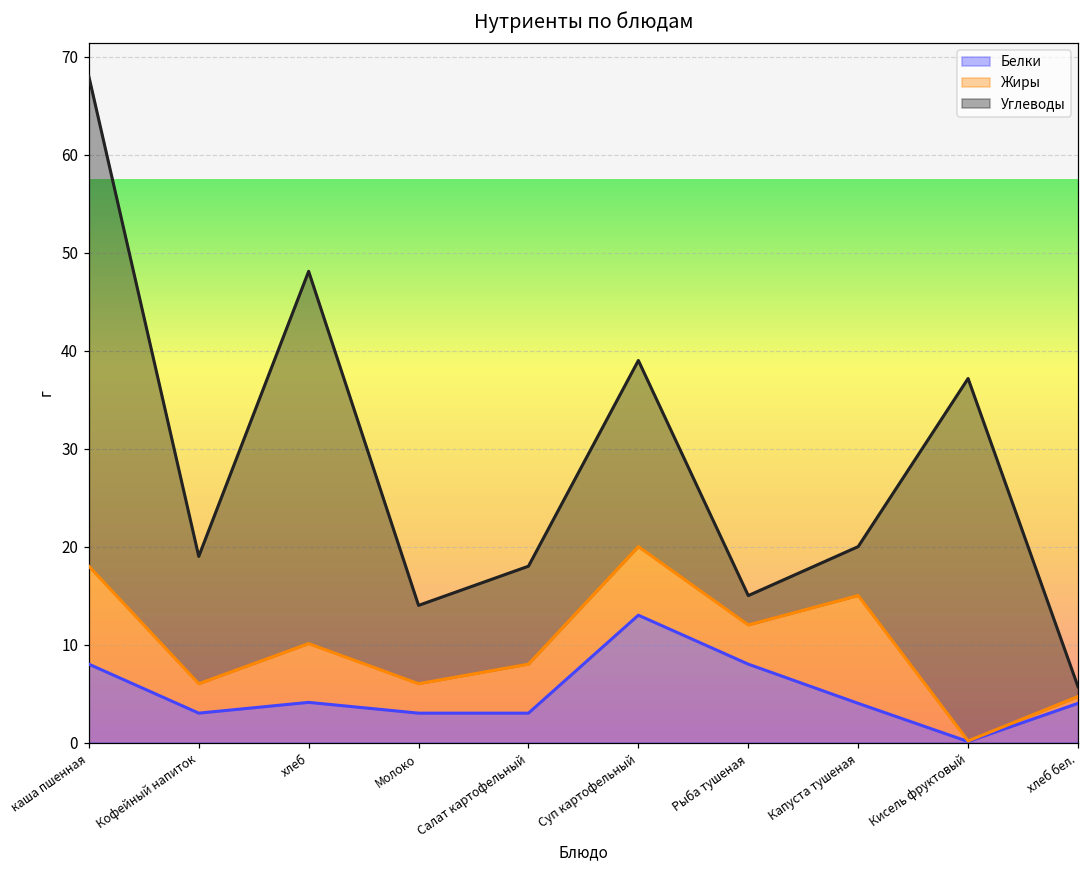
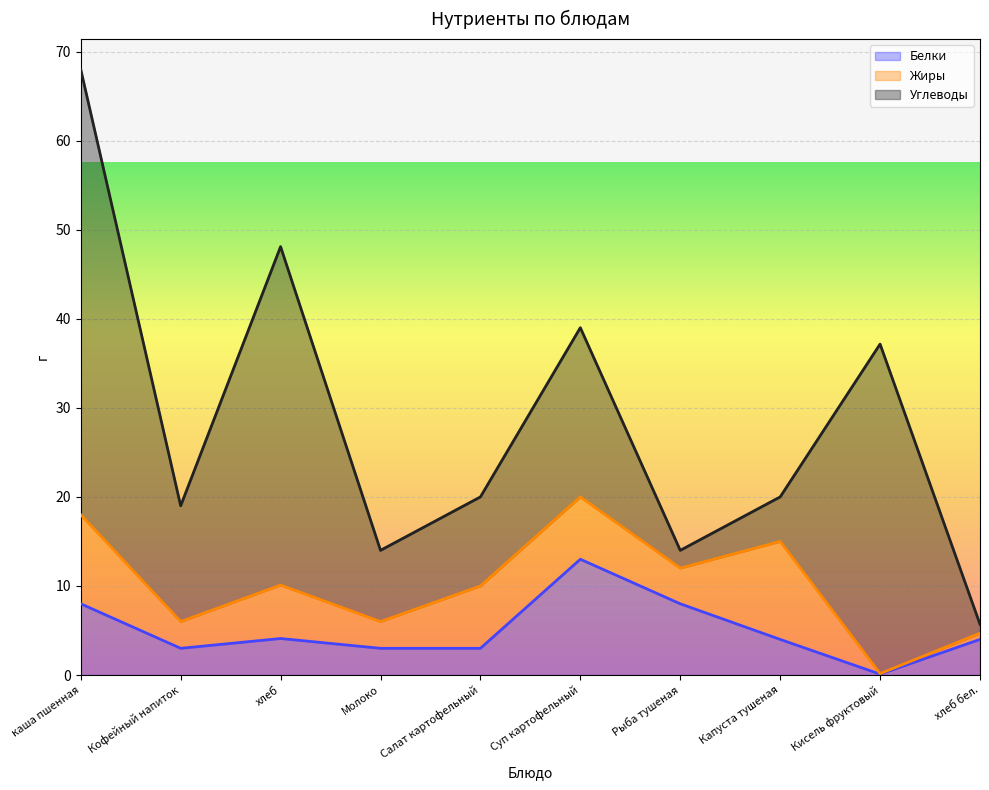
  {
    "Белки": {
      "каша пшенная": 8,
      "Кофейный напиток": 3,
      "хлеб": 4,
      "Молоко": 3,
      "Салат картофельный": 3,
      "Суп картофельный": 13,
      "Рыба тушеная": 8,
      "Капуста тушеная": 4,
      "хлеб бел.": 4
    },
    "Жиры": {
      "каша пшенная": 10,
      "Кофейный напиток": 3,
      "хлеб": 6,
      "Молоко": 3,
-     "Салат картофельный": 5,
+     "Салат картофельный": 7,
      "Суп картофельный": 7,
      "Рыба тушеная": 4,
      "Капуста тушеная": 11,
      "хлеб бел.": 1
    },
    "Углеводы": {
      "каша пшенная": 50,
      "Кофейный напиток": 13,
      "хлеб": 38,
      "Молоко": 8,
      "Салат картофельный": 10,
      "Суп картофельный": 19,
-     "Рыба тушеная": 3,
+     "Рыба тушеная": 2,
      "Капуста тушеная": 5,
      "Кисель фруктовый": 37,
      "хлеб бел.": 1
    }
  }
